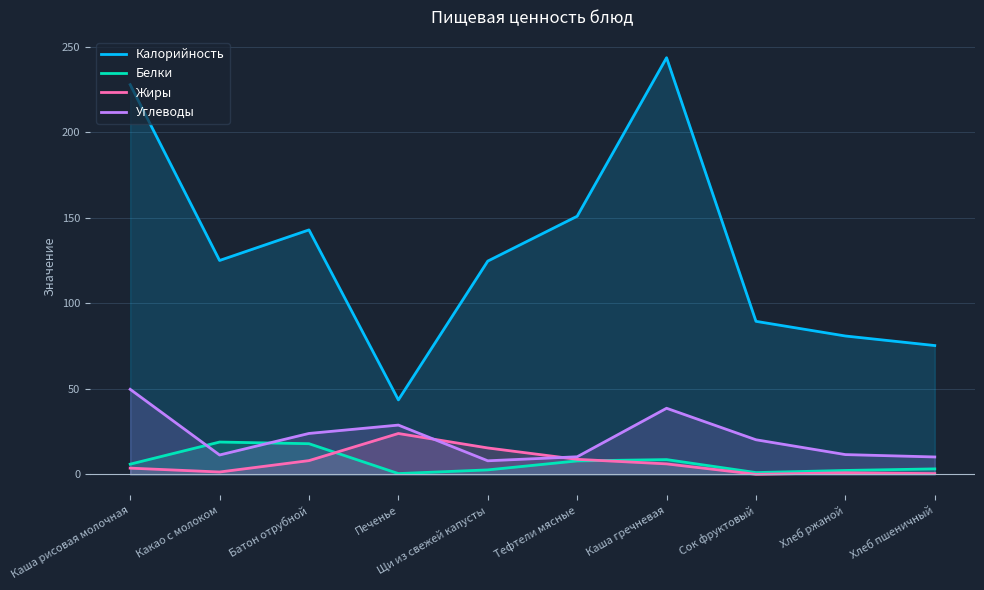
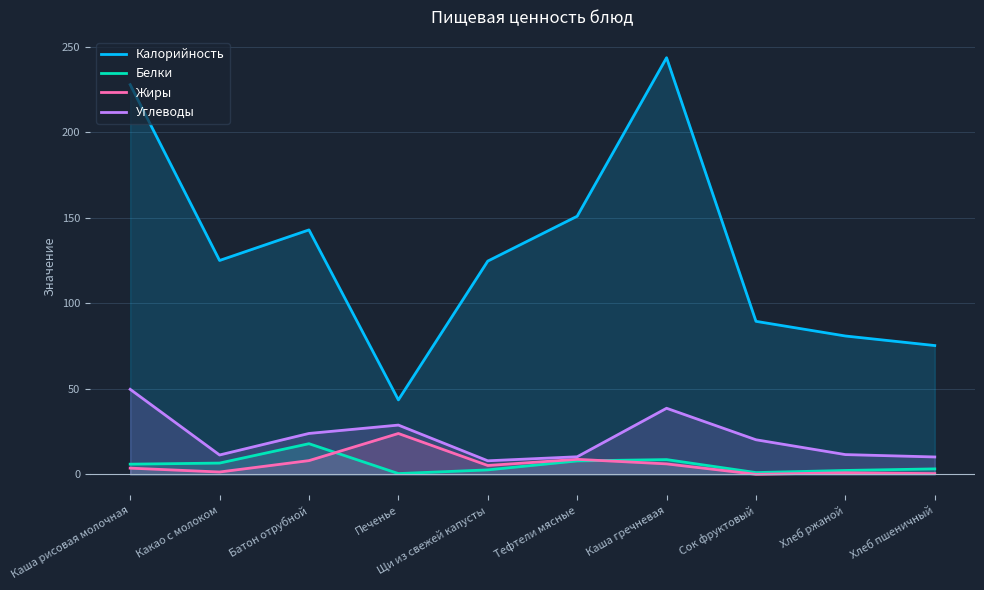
  {
    "Калорийность": {
      "Какао с молоком": 125,
      "Батон отрубной": 143,
      "Печенье": 44,
      "Щи из свежей капусты": 125,
      "Тефтели мясные": 151,
      "Каша гречневая": 244,
      "Сок фруктовый": 90,
      "Хлеб ржаной": 81,
      "Хлеб пшеничный": 75
    },
    "Белки": {
      "Каша рисовая молочная": 6,
-     "Какао с молоком": 19,
+     "Какао с молоком": 7,
      "Батон отрубной": 18,
      "Печенье": 0,
      "Щи из свежей капусты": 3,
      "Каша гречневая": 9,
      "Хлеб пшеничный": 3
    },
    "Жиры": {
      "Каша рисовая молочная": 4,
      "Какао с молоком": 1,
      "Батон отрубной": 8,
      "Печенье": 24,
-     "Щи из свежей капусты": 15,
+     "Щи из свежей капусты": 5,
      "Каша гречневая": 6,
      "Хлеб пшеничный": 0
    },
    "Углеводы": {
      "Каша рисовая молочная": 50,
      "Какао с молоком": 11,
      "Батон отрубной": 24,
      "Печенье": 29,
      "Щи из свежей капусты": 8,
      "Каша гречневая": 39,
      "Сок фруктовый": 20,
      "Хлеб ржаной": 12,
      "Хлеб пшеничный": 10
    }
  }
